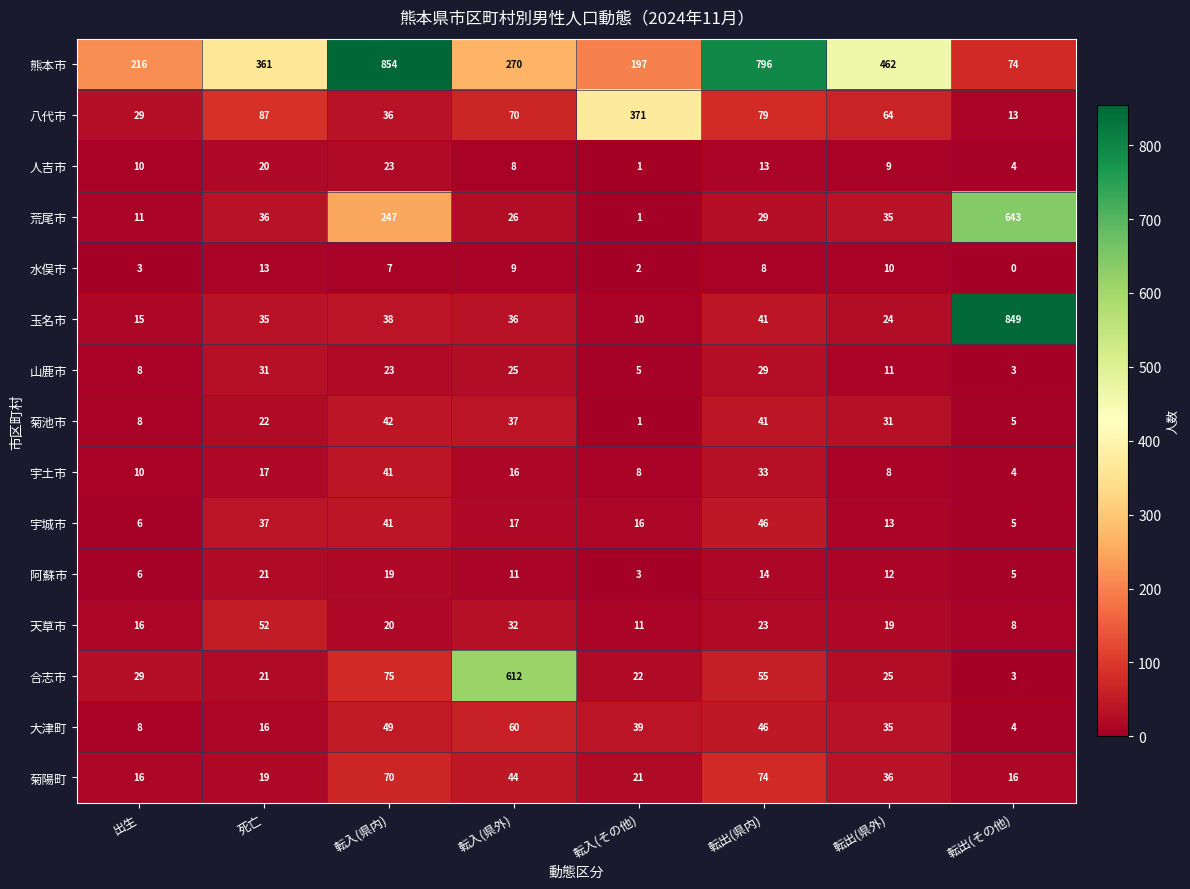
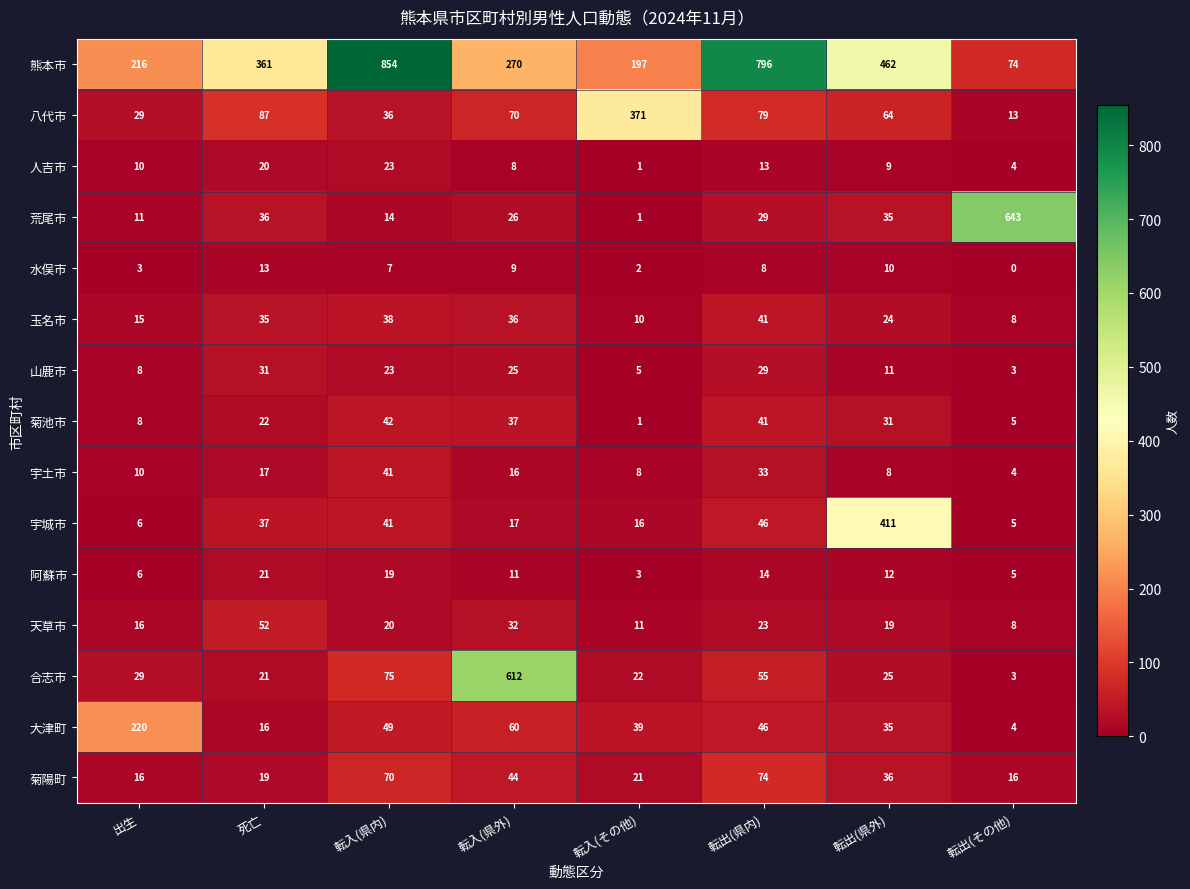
  {
    "熊本市": {
      "出生": 216,
      "死亡": 361,
      "転入(県内)": 854,
      "転入(県外)": 270,
      "転入(その他)": 197,
      "転出(県内)": 796,
      "転出(県外)": 462,
      "転出(その他)": 74
    },
    "八代市": {
      "出生": 29,
      "死亡": 87,
      "転入(県内)": 36,
      "転入(県外)": 70,
      "転入(その他)": 371,
      "転出(県内)": 79,
      "転出(県外)": 64,
      "転出(その他)": 13
    },
    "人吉市": {
      "出生": 10,
      "死亡": 20,
      "転入(県内)": 23,
      "転入(県外)": 8,
      "転入(その他)": 1,
      "転出(県内)": 13,
      "転出(県外)": 9,
      "転出(その他)": 4
    },
    "荒尾市": {
      "出生": 11,
      "死亡": 36,
-     "転入(県内)": 247,
+     "転入(県内)": 14,
      "転入(県外)": 26,
      "転入(その他)": 1,
      "転出(県内)": 29,
      "転出(県外)": 35,
      "転出(その他)": 643
    },
    "水俣市": {
      "出生": 3,
      "死亡": 13,
      "転入(県内)": 7,
      "転入(県外)": 9,
      "転入(その他)": 2,
      "転出(県内)": 8,
      "転出(県外)": 10,
      "転出(その他)": 0
    },
    "玉名市": {
      "出生": 15,
      "死亡": 35,
      "転入(県内)": 38,
      "転入(県外)": 36,
      "転入(その他)": 10,
      "転出(県内)": 41,
      "転出(県外)": 24,
-     "転出(その他)": 849
+     "転出(その他)": 8
    },
    "山鹿市": {
      "出生": 8,
      "死亡": 31,
      "転入(県内)": 23,
      "転入(県外)": 25,
      "転入(その他)": 5,
      "転出(県内)": 29,
      "転出(県外)": 11,
      "転出(その他)": 3
    },
    "菊池市": {
      "出生": 8,
      "死亡": 22,
      "転入(県内)": 42,
      "転入(県外)": 37,
      "転入(その他)": 1,
      "転出(県内)": 41,
      "転出(県外)": 31,
      "転出(その他)": 5
    },
    "宇土市": {
      "出生": 10,
      "死亡": 17,
      "転入(県内)": 41,
      "転入(県外)": 16,
      "転入(その他)": 8,
      "転出(県内)": 33,
      "転出(県外)": 8,
      "転出(その他)": 4
    },
    "宇城市": {
      "出生": 6,
      "死亡": 37,
      "転入(県内)": 41,
      "転入(県外)": 17,
      "転入(その他)": 16,
      "転出(県内)": 46,
-     "転出(県外)": 13,
+     "転出(県外)": 411,
      "転出(その他)": 5
    },
    "阿蘇市": {
      "出生": 6,
      "死亡": 21,
      "転入(県内)": 19,
      "転入(県外)": 11,
      "転入(その他)": 3,
      "転出(県内)": 14,
      "転出(県外)": 12,
      "転出(その他)": 5
    },
    "天草市": {
      "出生": 16,
      "死亡": 52,
      "転入(県内)": 20,
      "転入(県外)": 32,
      "転入(その他)": 11,
      "転出(県内)": 23,
      "転出(県外)": 19,
      "転出(その他)": 8
    },
    "合志市": {
      "出生": 29,
      "死亡": 21,
      "転入(県内)": 75,
      "転入(県外)": 612,
      "転入(その他)": 22,
      "転出(県内)": 55,
      "転出(県外)": 25,
      "転出(その他)": 3
    },
    "大津町": {
-     "出生": 8,
+     "出生": 220,
      "死亡": 16,
      "転入(県内)": 49,
      "転入(県外)": 60,
      "転入(その他)": 39,
      "転出(県内)": 46,
      "転出(県外)": 35,
      "転出(その他)": 4
    },
    "菊陽町": {
      "出生": 16,
      "死亡": 19,
      "転入(県内)": 70,
      "転入(県外)": 44,
      "転入(その他)": 21,
      "転出(県内)": 74,
      "転出(県外)": 36,
      "転出(その他)": 16
    }
  }
